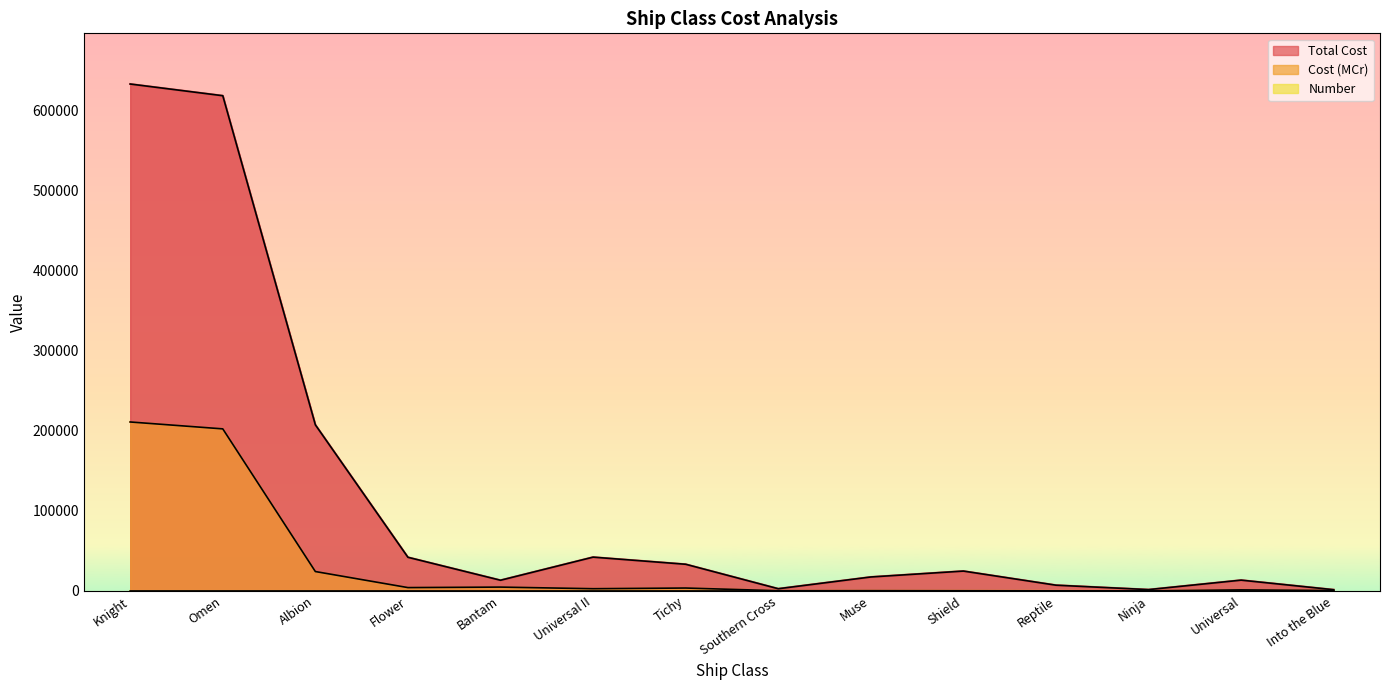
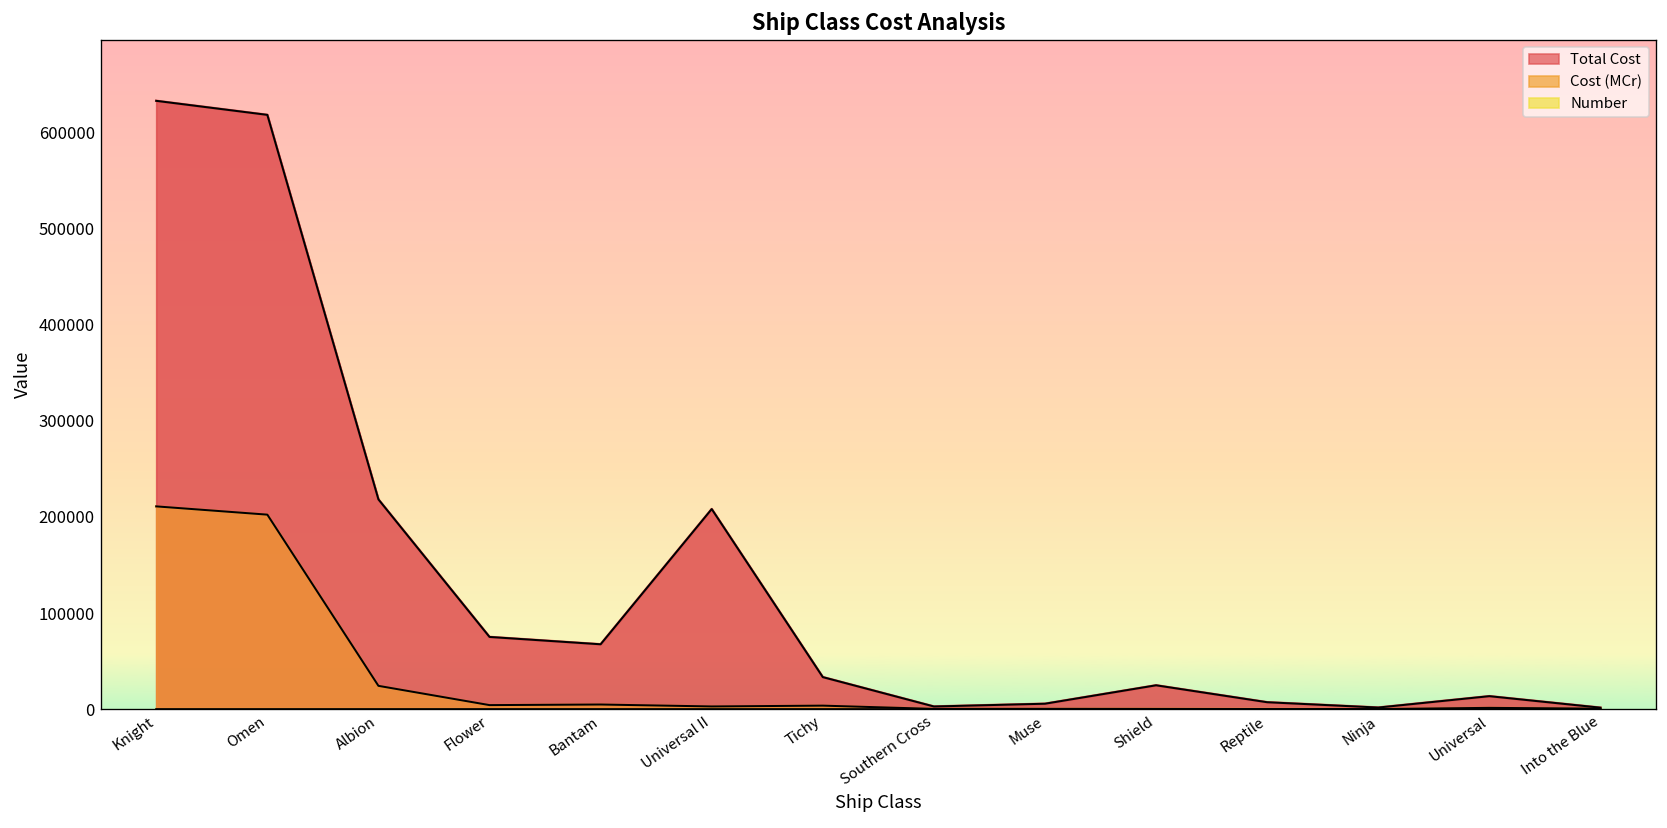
  {
    "Total Cost": {
      "Knight": 630000,
      "Omen": 620000,
-     "Albion": 210000,
-     "Flower": 40000,
-     "Bantam": 10000,
-     "Universal II": 40000,
+     "Albion": 220000,
+     "Flower": 80000,
+     "Bantam": 70000,
+     "Universal II": 210000,
      "Tichy": 30000,
-     "Muse": 20000,
+     "Muse": 10000,
      "Shield": 20000,
      "Reptile": 10000,
      "Universal": 10000
    }
  }
